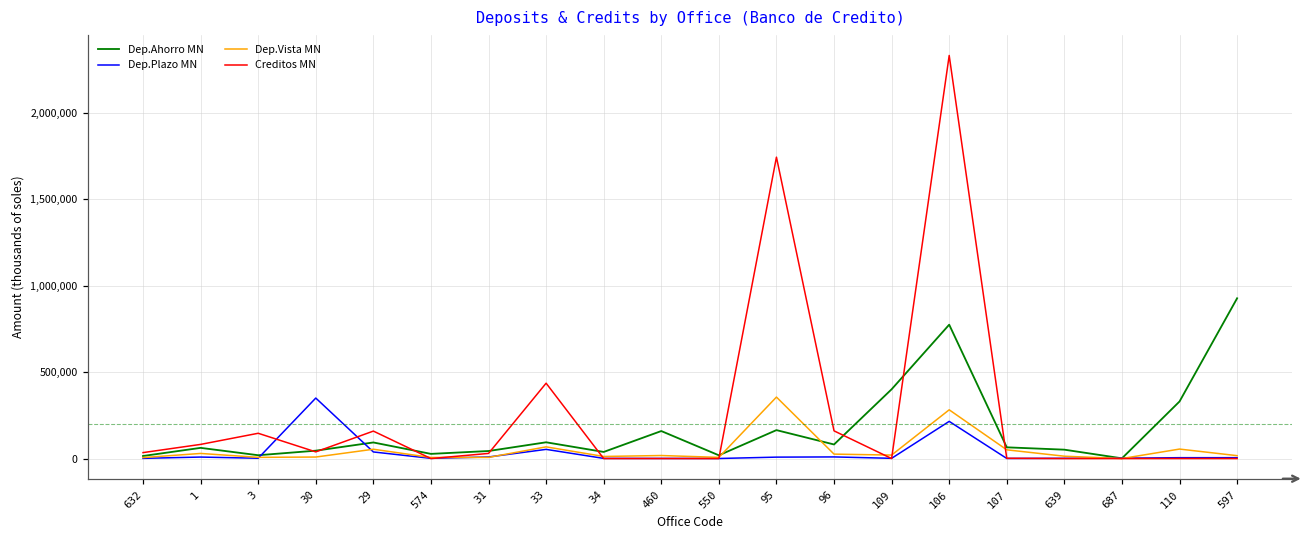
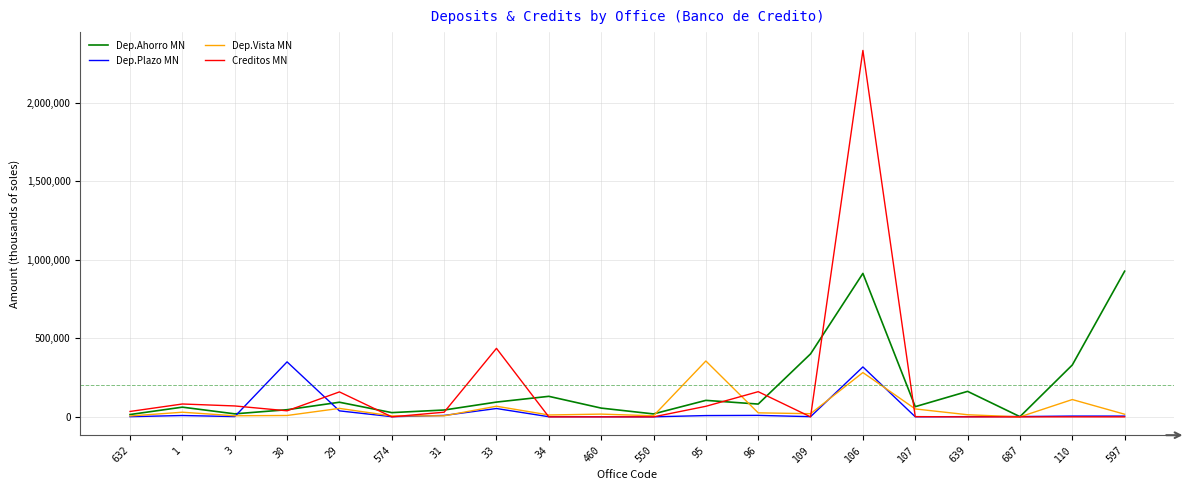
  {
    "Dep.Ahorro MN": {
      "1": "60,000",
      "29": "90,000",
      "574": "30,000",
      "33": "90,000",
-     "34": "40,000",
-     "460": "160,000",
-     "95": "160,000",
+     "34": "130,000",
+     "460": "60,000",
+     "95": "100,000",
      "96": "80,000",
      "109": "400,000",
-     "106": "770,000",
-     "639": "50,000",
+     "106": "910,000",
+     "639": "160,000",
      "110": "330,000",
      "597": "930,000"
    },
    "Dep.Plazo MN": {
      "1": "10,000",
      "30": "350,000",
      "95": "10,000",
      "96": "10,000",
-     "106": "220,000"
+     "106": "320,000"
    },
    "Dep.Vista MN": {
      "1": "30,000",
      "30": "10,000",
      "460": "20,000",
      "95": "360,000",
      "96": "30,000",
      "109": "20,000",
      "106": "280,000",
-     "110": "50,000"
+     "110": "110,000"
    },
    "Creditos MN": {
      "632": "30,000",
      "1": "80,000",
-     "3": "150,000",
+     "3": "70,000",
      "29": "160,000",
      "33": "440,000",
-     "95": "1,740,000",
+     "95": "70,000",
      "96": "160,000",
      "106": "2,330,000"
    }
  }
